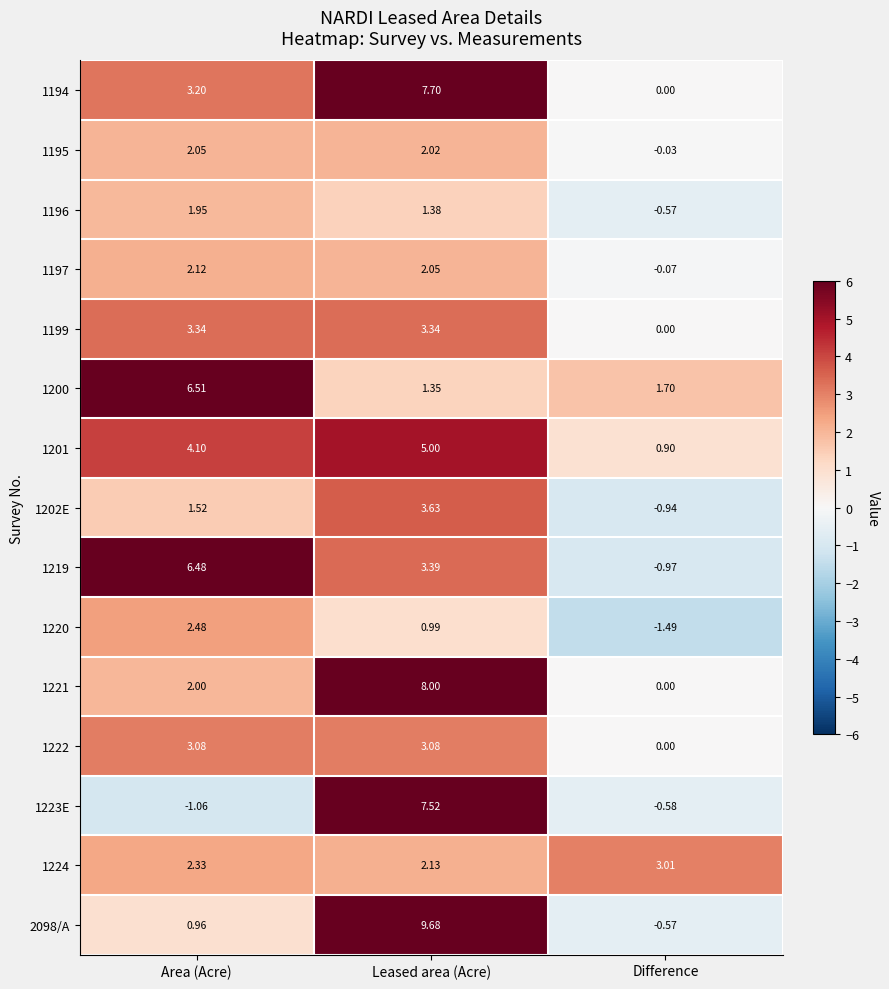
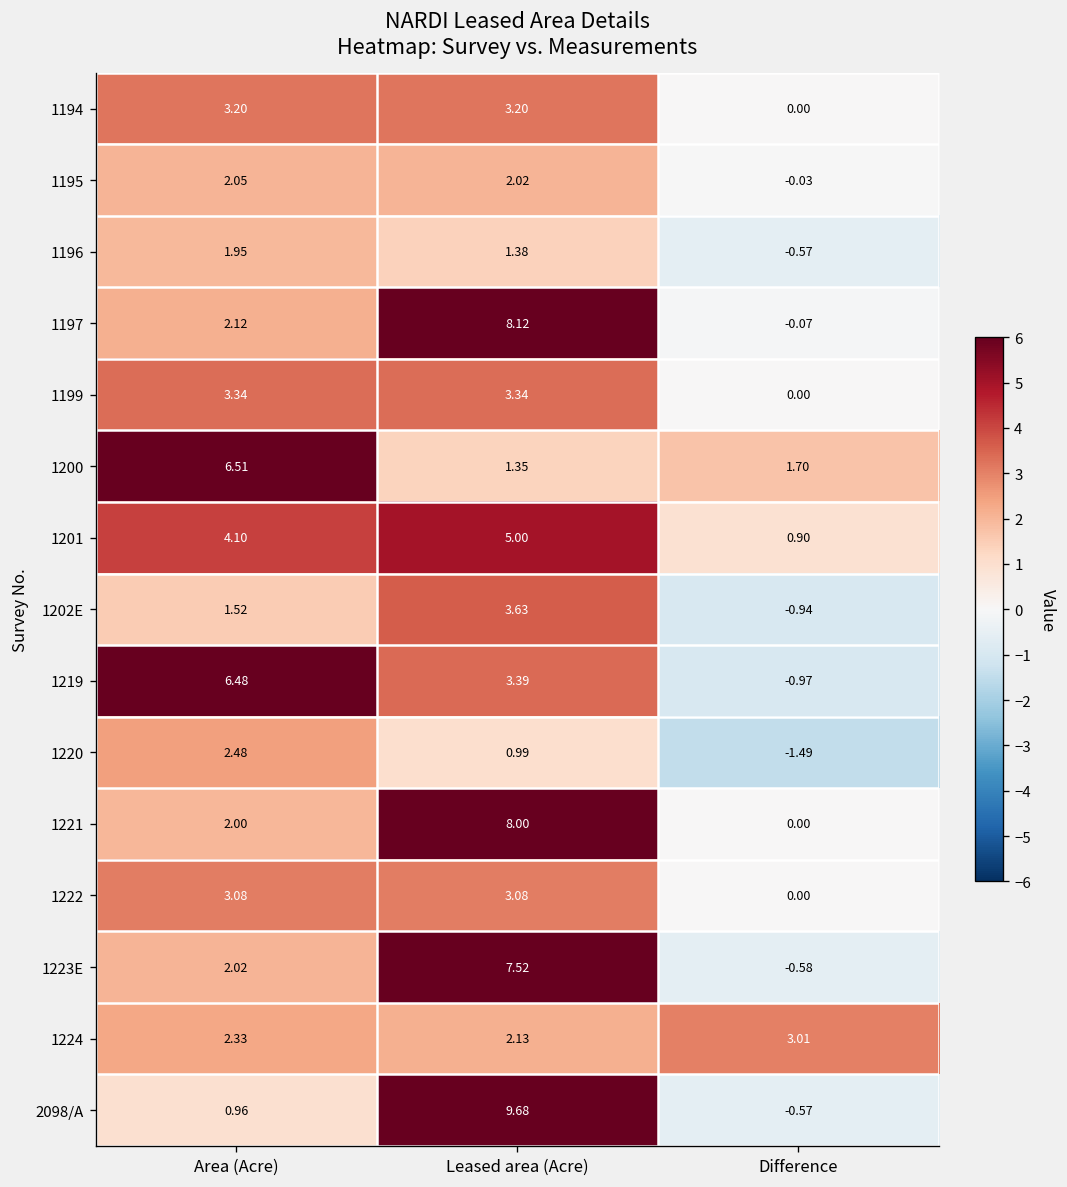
  {
    "1194": {
      "Area (Acre)": 3.20,
-     "Leased area (Acre)": 7.70,
+     "Leased area (Acre)": 3.20,
      "Difference": 0.00
    },
    "1195": {
      "Area (Acre)": 2.05,
      "Leased area (Acre)": 2.02,
      "Difference": -0.03
    },
    "1196": {
      "Area (Acre)": 1.95,
      "Leased area (Acre)": 1.38,
      "Difference": -0.57
    },
    "1197": {
      "Area (Acre)": 2.12,
-     "Leased area (Acre)": 2.05,
+     "Leased area (Acre)": 8.12,
      "Difference": -0.07
    },
    "1199": {
      "Area (Acre)": 3.34,
      "Leased area (Acre)": 3.34,
      "Difference": 0.00
    },
    "1200": {
      "Area (Acre)": 6.51,
      "Leased area (Acre)": 1.35,
      "Difference": 1.70
    },
    "1201": {
      "Area (Acre)": 4.10,
      "Leased area (Acre)": 5.00,
      "Difference": 0.90
    },
    "1202E": {
      "Area (Acre)": 1.52,
      "Leased area (Acre)": 3.63,
      "Difference": -0.94
    },
    "1219": {
      "Area (Acre)": 6.48,
      "Leased area (Acre)": 3.39,
      "Difference": -0.97
    },
    "1220": {
      "Area (Acre)": 2.48,
      "Leased area (Acre)": 0.99,
      "Difference": -1.49
    },
    "1221": {
      "Area (Acre)": 2.00,
      "Leased area (Acre)": 8.00,
      "Difference": 0.00
    },
    "1222": {
      "Area (Acre)": 3.08,
      "Leased area (Acre)": 3.08,
      "Difference": 0.00
    },
    "1223E": {
-     "Area (Acre)": -1.06,
+     "Area (Acre)": 2.02,
      "Leased area (Acre)": 7.52,
      "Difference": -0.58
    },
    "1224": {
      "Area (Acre)": 2.33,
      "Leased area (Acre)": 2.13,
      "Difference": 3.01
    },
    "2098/A": {
      "Area (Acre)": 0.96,
      "Leased area (Acre)": 9.68,
      "Difference": -0.57
    }
  }
